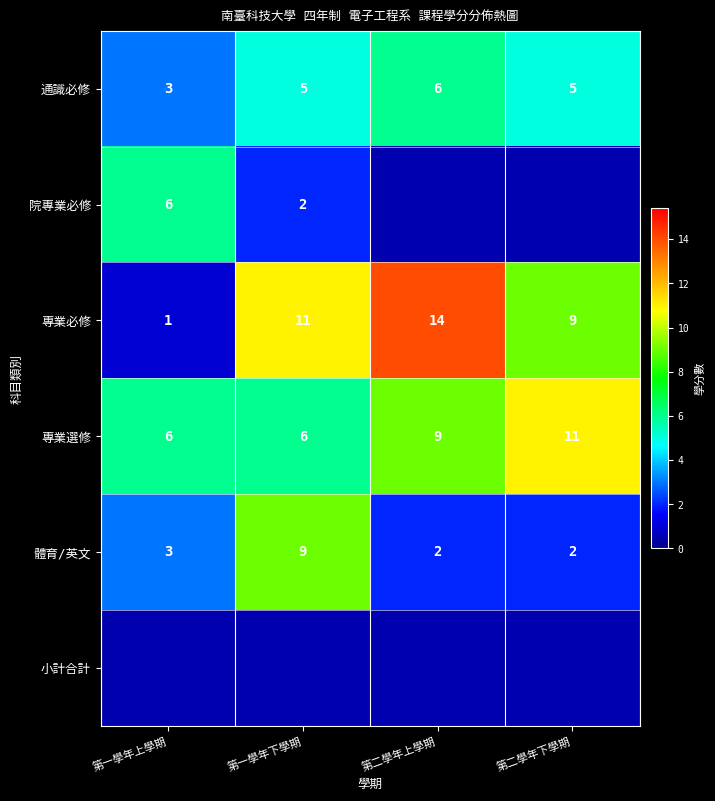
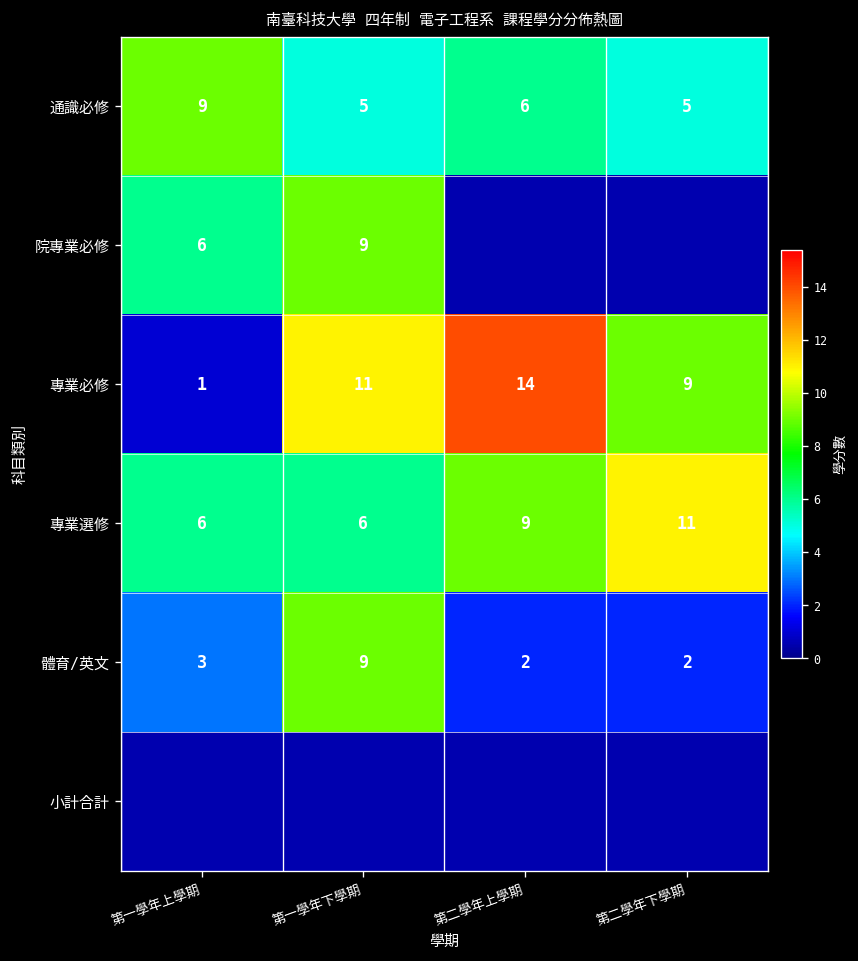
  {
    "通識必修": {
-     "第一學年上學期": 3,
+     "第一學年上學期": 9,
      "第一學年下學期": 5,
      "第二學年上學期": 6,
      "第二學年下學期": 5
    },
    "院專業必修": {
      "第一學年上學期": 6,
-     "第一學年下學期": 2
+     "第一學年下學期": 9
    },
    "專業必修": {
      "第一學年上學期": 1,
      "第一學年下學期": 11,
      "第二學年上學期": 14,
      "第二學年下學期": 9
    },
    "專業選修": {
      "第一學年上學期": 6,
      "第一學年下學期": 6,
      "第二學年上學期": 9,
      "第二學年下學期": 11
    },
    "體育/英文": {
      "第一學年上學期": 3,
      "第一學年下學期": 9,
      "第二學年上學期": 2,
      "第二學年下學期": 2
    }
  }
